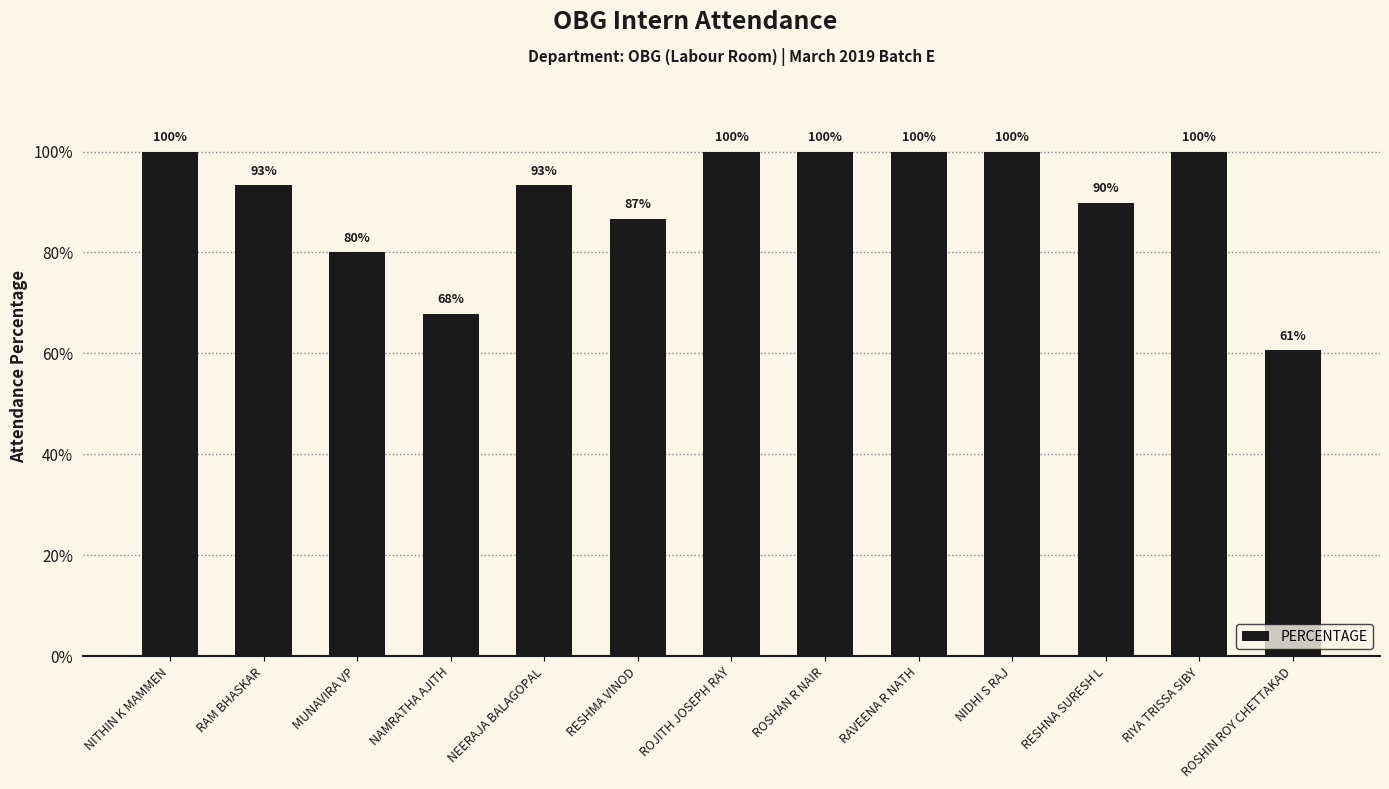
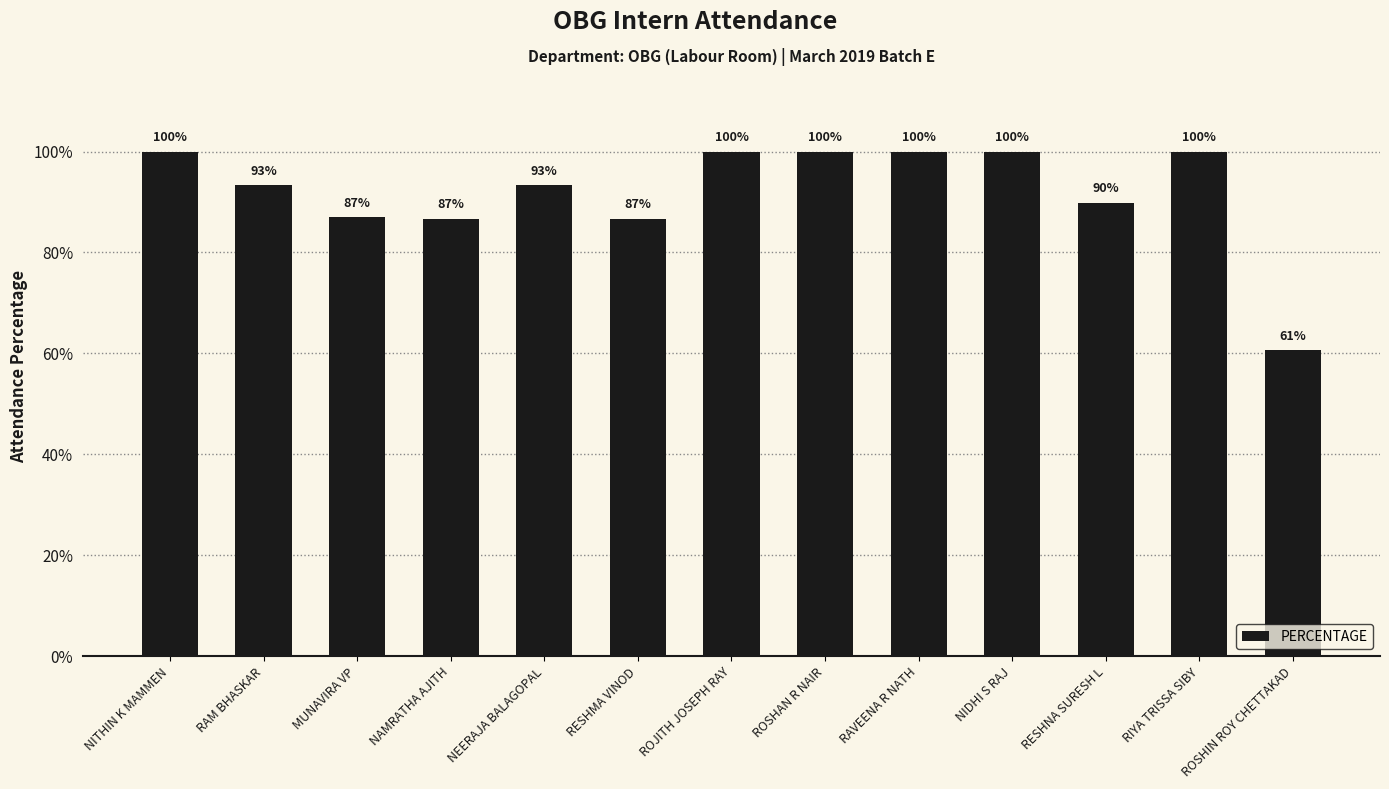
  {
    "NITHIN K MAMMEN": "100%",
    "RAM BHASKAR": "93%",
-   "MUNAVIRA VP": "80%",
-   "NAMRATHA AJITH": "68%",
+   "MUNAVIRA VP": "87%",
+   "NAMRATHA AJITH": "87%",
    "NEERAJA BALAGOPAL": "93%",
    "RESHMA VINOD": "87%",
    "ROJITH JOSEPH RAY": "100%",
    "ROSHAN R NAIR": "100%",
    "RAVEENA R NATH": "100%",
    "NIDHI S RAJ": "100%",
    "RESHNA SURESH L": "90%",
    "RIYA TRISSA SIBY": "100%",
    "ROSHIN ROY CHETTAKAD": "61%"
  }
